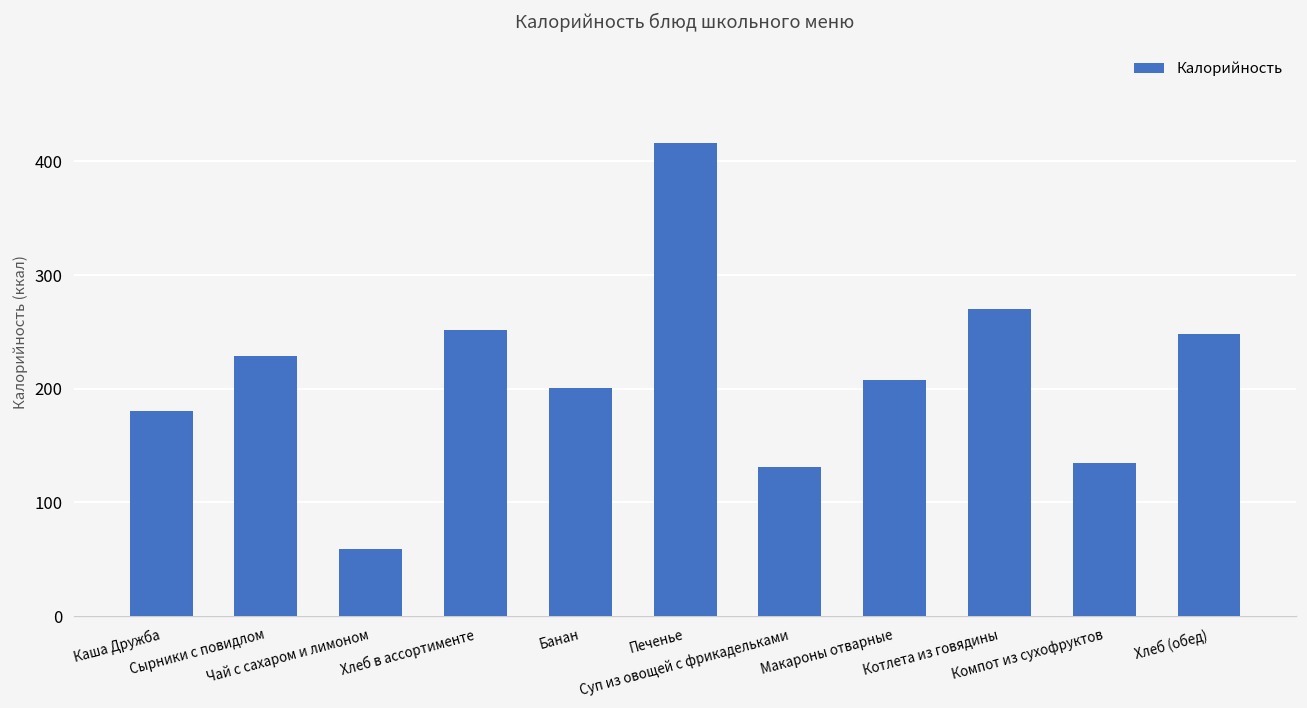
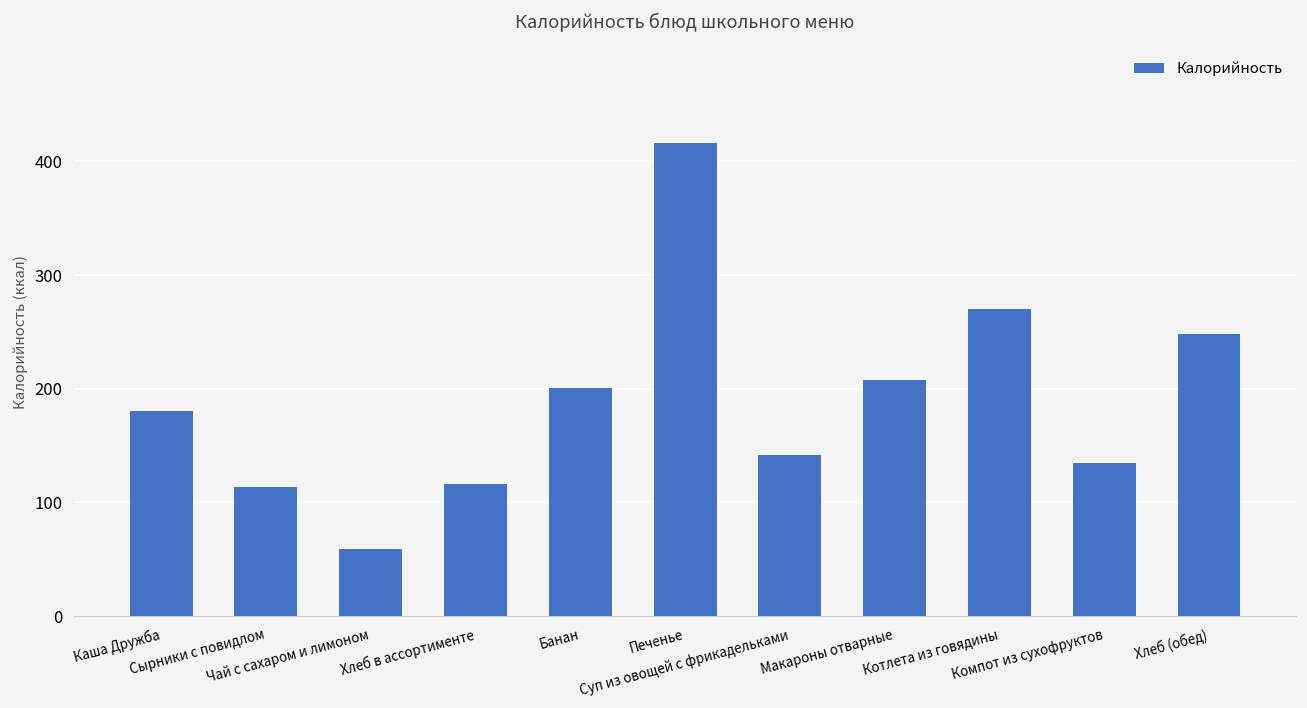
  {
    "Каша Дружба": 180,
-   "Сырники с повидлом": 230,
+   "Сырники с повидлом": 110,
    "Чай с сахаром и лимоном": 60,
-   "Хлеб в ассортименте": 250,
+   "Хлеб в ассортименте": 120,
    "Банан": 200,
    "Печенье": 420,
-   "Суп из овощей с фрикадельками": 130,
+   "Суп из овощей с фрикадельками": 140,
    "Макароны отварные": 210,
    "Котлета из говядины": 270,
    "Компот из сухофруктов": 140,
    "Хлеб (обед)": 250
  }
